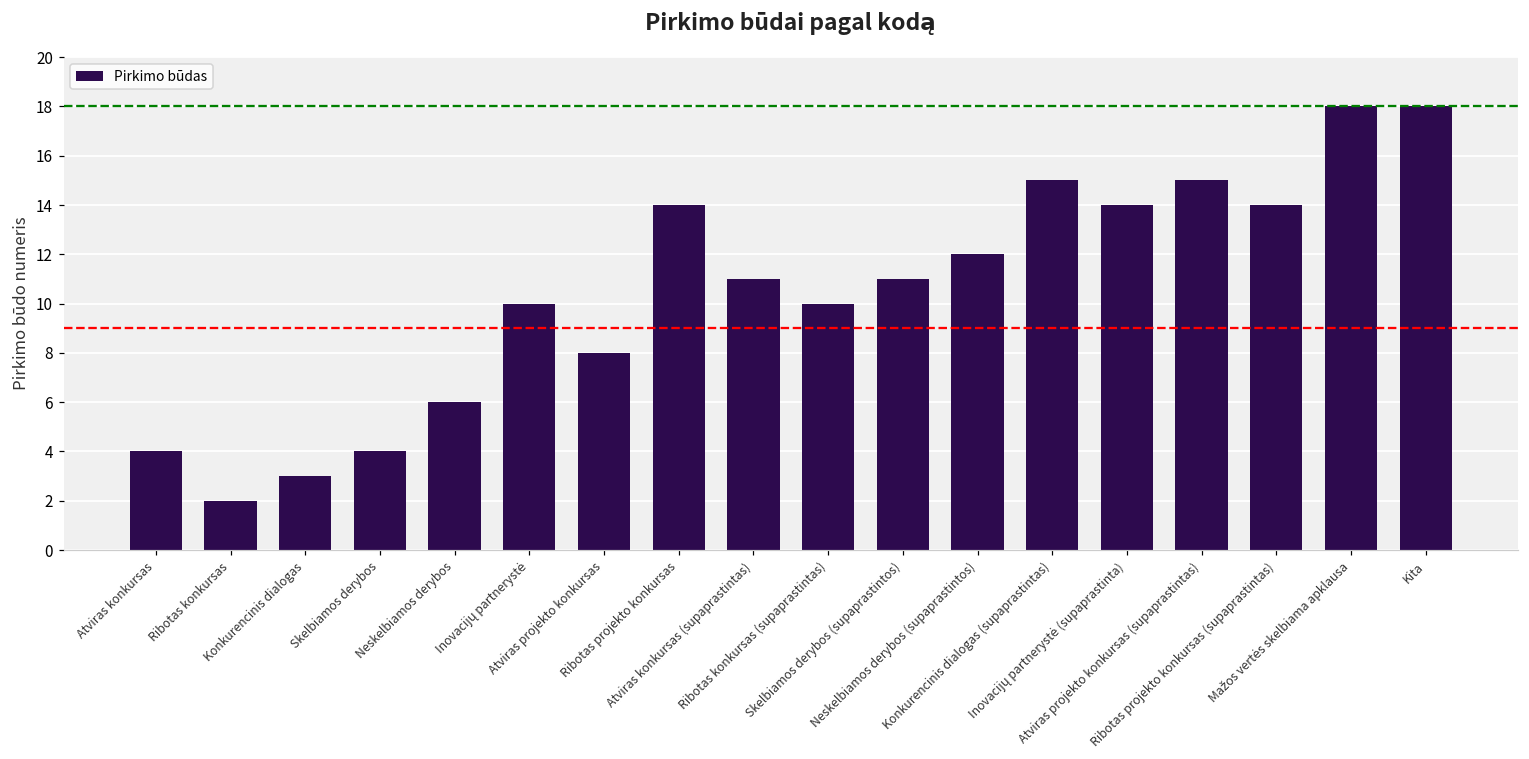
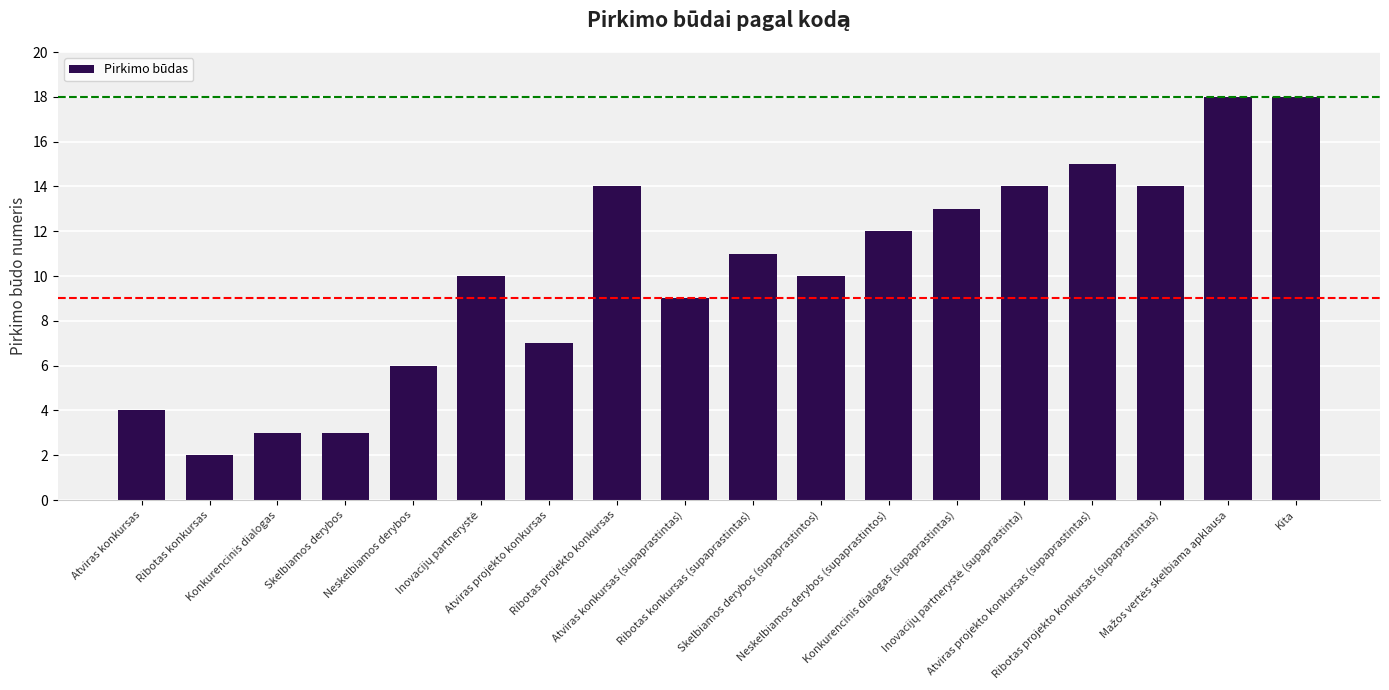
  {
    "Atviras konkursas": 4,
    "Ribotas konkursas": 2,
    "Konkurencinis dialogas": 3,
-   "Skelbiamos derybos": 4,
+   "Skelbiamos derybos": 3,
    "Neskelbiamos derybos": 6,
    "Inovacijų partnerystė": 10,
-   "Atviras projekto konkursas": 8,
+   "Atviras projekto konkursas": 7,
    "Ribotas projekto konkursas": 14,
-   "Atviras konkursas (supaprastintas)": 11,
-   "Ribotas konkursas (supaprastintas)": 10,
-   "Skelbiamos derybos (supaprastintos)": 11,
+   "Atviras konkursas (supaprastintas)": 9,
+   "Ribotas konkursas (supaprastintas)": 11,
+   "Skelbiamos derybos (supaprastintos)": 10,
    "Neskelbiamos derybos (supaprastintos)": 12,
-   "Konkurencinis dialogas (supaprastintas)": 15,
+   "Konkurencinis dialogas (supaprastintas)": 13,
    "Inovacijų partnerystė (supaprastinta)": 14,
    "Atviras projekto konkursas (supaprastintas)": 15,
    "Ribotas projekto konkursas (supaprastintas)": 14,
    "Mažos vertės skelbiama apklausa": 18,
    "Kita": 18
  }
